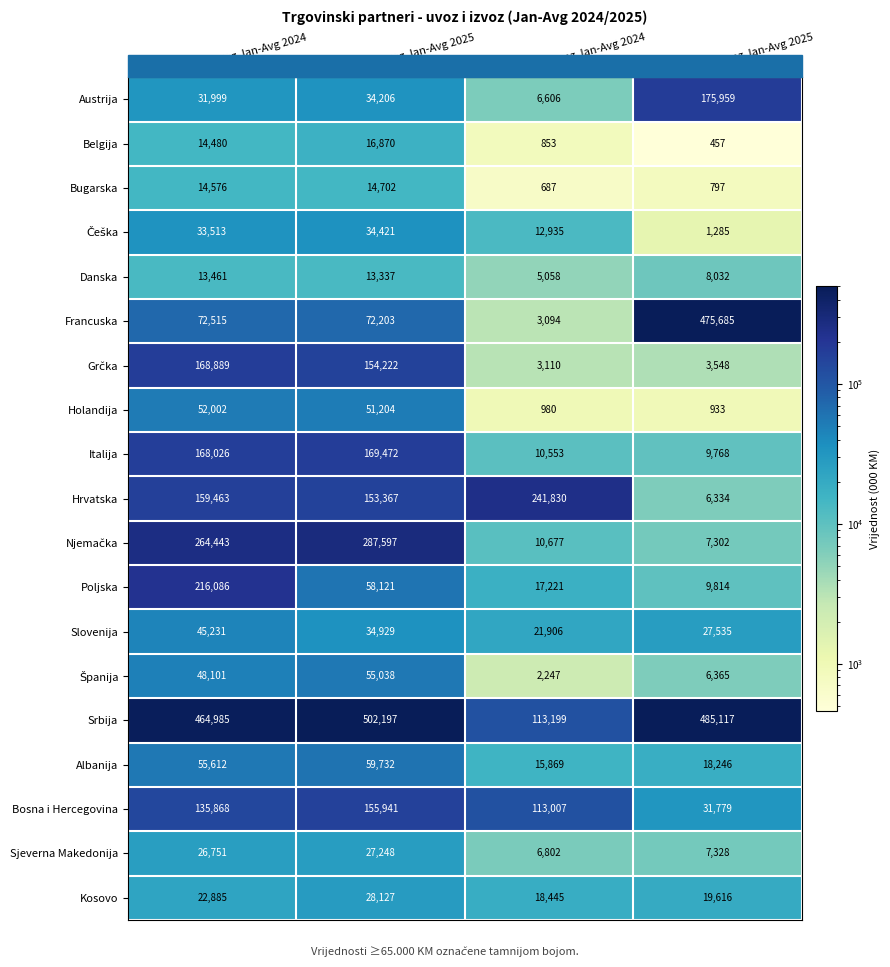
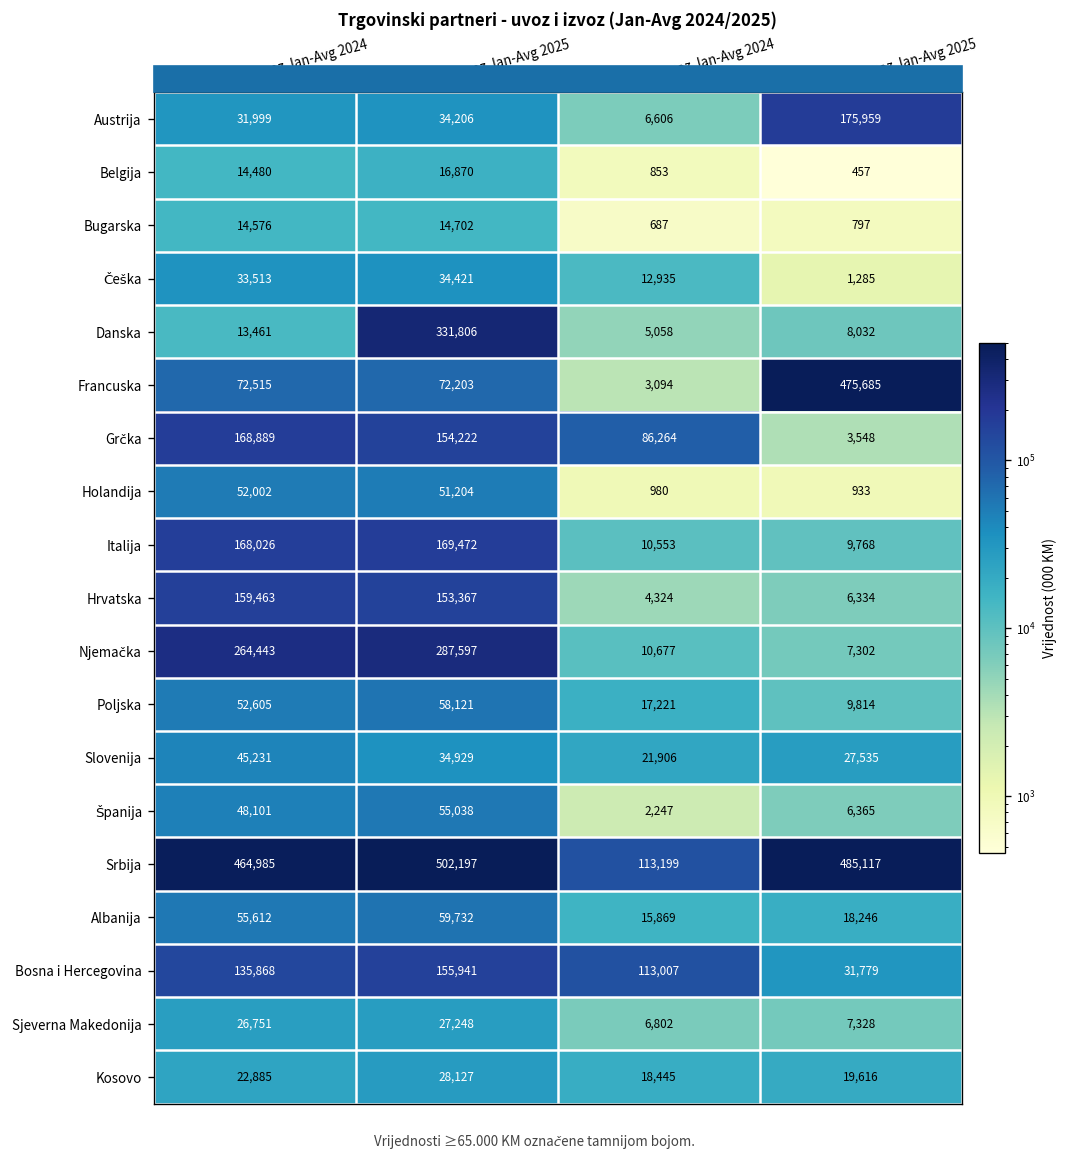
  {
    "Austrija": {
      "uvoz Jan-Avg 2024": "31,999",
      "uvoz Jan-Avg 2025": "34,206",
      "izvoz Jan-Avg 2024": "6,606",
      "izvoz Jan-Avg 2025": "175,959"
    },
    "Belgija": {
      "uvoz Jan-Avg 2024": "14,480",
      "uvoz Jan-Avg 2025": "16,870",
      "izvoz Jan-Avg 2024": "853",
      "izvoz Jan-Avg 2025": "457"
    },
    "Bugarska": {
      "uvoz Jan-Avg 2024": "14,576",
      "uvoz Jan-Avg 2025": "14,702",
      "izvoz Jan-Avg 2024": "687",
      "izvoz Jan-Avg 2025": "797"
    },
    "Češka": {
      "uvoz Jan-Avg 2024": "33,513",
      "uvoz Jan-Avg 2025": "34,421",
      "izvoz Jan-Avg 2024": "12,935",
      "izvoz Jan-Avg 2025": "1,285"
    },
    "Danska": {
      "uvoz Jan-Avg 2024": "13,461",
-     "uvoz Jan-Avg 2025": "13,337",
+     "uvoz Jan-Avg 2025": "331,806",
      "izvoz Jan-Avg 2024": "5,058",
      "izvoz Jan-Avg 2025": "8,032"
    },
    "Francuska": {
      "uvoz Jan-Avg 2024": "72,515",
      "uvoz Jan-Avg 2025": "72,203",
      "izvoz Jan-Avg 2024": "3,094",
      "izvoz Jan-Avg 2025": "475,685"
    },
    "Grčka": {
      "uvoz Jan-Avg 2024": "168,889",
      "uvoz Jan-Avg 2025": "154,222",
-     "izvoz Jan-Avg 2024": "3,110",
+     "izvoz Jan-Avg 2024": "86,264",
      "izvoz Jan-Avg 2025": "3,548"
    },
    "Holandija": {
      "uvoz Jan-Avg 2024": "52,002",
      "uvoz Jan-Avg 2025": "51,204",
      "izvoz Jan-Avg 2024": "980",
      "izvoz Jan-Avg 2025": "933"
    },
    "Italija": {
      "uvoz Jan-Avg 2024": "168,026",
      "uvoz Jan-Avg 2025": "169,472",
      "izvoz Jan-Avg 2024": "10,553",
      "izvoz Jan-Avg 2025": "9,768"
    },
    "Hrvatska": {
      "uvoz Jan-Avg 2024": "159,463",
      "uvoz Jan-Avg 2025": "153,367",
-     "izvoz Jan-Avg 2024": "241,830",
+     "izvoz Jan-Avg 2024": "4,324",
      "izvoz Jan-Avg 2025": "6,334"
    },
    "Njemačka": {
      "uvoz Jan-Avg 2024": "264,443",
      "uvoz Jan-Avg 2025": "287,597",
      "izvoz Jan-Avg 2024": "10,677",
      "izvoz Jan-Avg 2025": "7,302"
    },
    "Poljska": {
-     "uvoz Jan-Avg 2024": "216,086",
+     "uvoz Jan-Avg 2024": "52,605",
      "uvoz Jan-Avg 2025": "58,121",
      "izvoz Jan-Avg 2024": "17,221",
      "izvoz Jan-Avg 2025": "9,814"
    },
    "Slovenija": {
      "uvoz Jan-Avg 2024": "45,231",
      "uvoz Jan-Avg 2025": "34,929",
      "izvoz Jan-Avg 2024": "21,906",
      "izvoz Jan-Avg 2025": "27,535"
    },
    "Španija": {
      "uvoz Jan-Avg 2024": "48,101",
      "uvoz Jan-Avg 2025": "55,038",
      "izvoz Jan-Avg 2024": "2,247",
      "izvoz Jan-Avg 2025": "6,365"
    },
    "Srbija": {
      "uvoz Jan-Avg 2024": "464,985",
      "uvoz Jan-Avg 2025": "502,197",
      "izvoz Jan-Avg 2024": "113,199",
      "izvoz Jan-Avg 2025": "485,117"
    },
    "Albanija": {
      "uvoz Jan-Avg 2024": "55,612",
      "uvoz Jan-Avg 2025": "59,732",
      "izvoz Jan-Avg 2024": "15,869",
      "izvoz Jan-Avg 2025": "18,246"
    },
    "Bosna i Hercegovina": {
      "uvoz Jan-Avg 2024": "135,868",
      "uvoz Jan-Avg 2025": "155,941",
      "izvoz Jan-Avg 2024": "113,007",
      "izvoz Jan-Avg 2025": "31,779"
    },
    "Sjeverna Makedonija": {
      "uvoz Jan-Avg 2024": "26,751",
      "uvoz Jan-Avg 2025": "27,248",
      "izvoz Jan-Avg 2024": "6,802",
      "izvoz Jan-Avg 2025": "7,328"
    },
    "Kosovo": {
      "uvoz Jan-Avg 2024": "22,885",
      "uvoz Jan-Avg 2025": "28,127",
      "izvoz Jan-Avg 2024": "18,445",
      "izvoz Jan-Avg 2025": "19,616"
    }
  }
